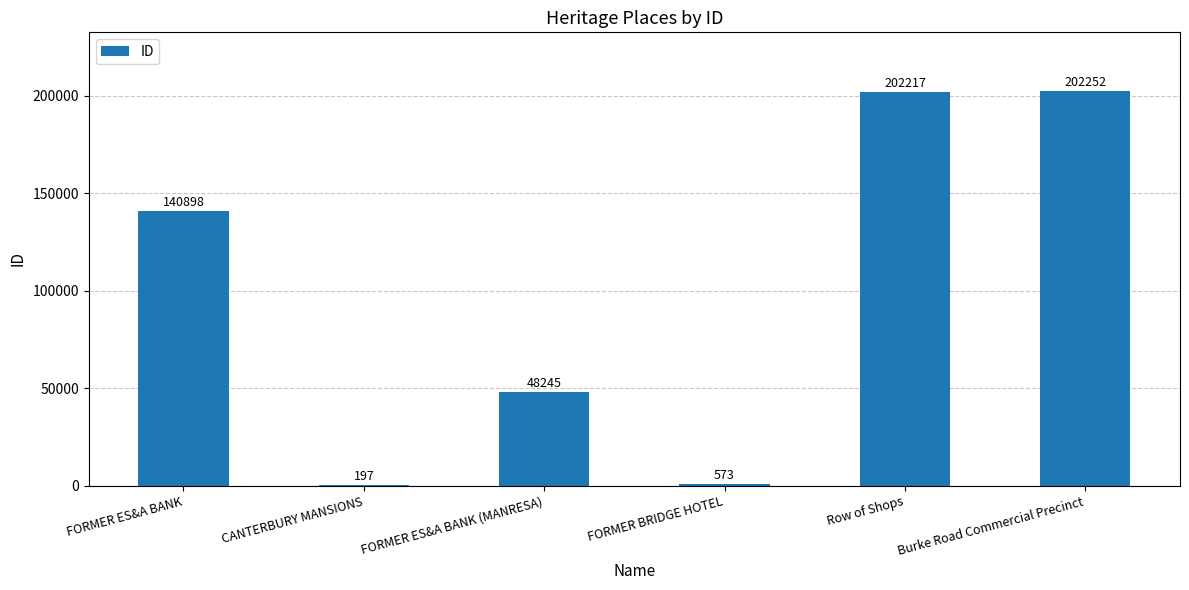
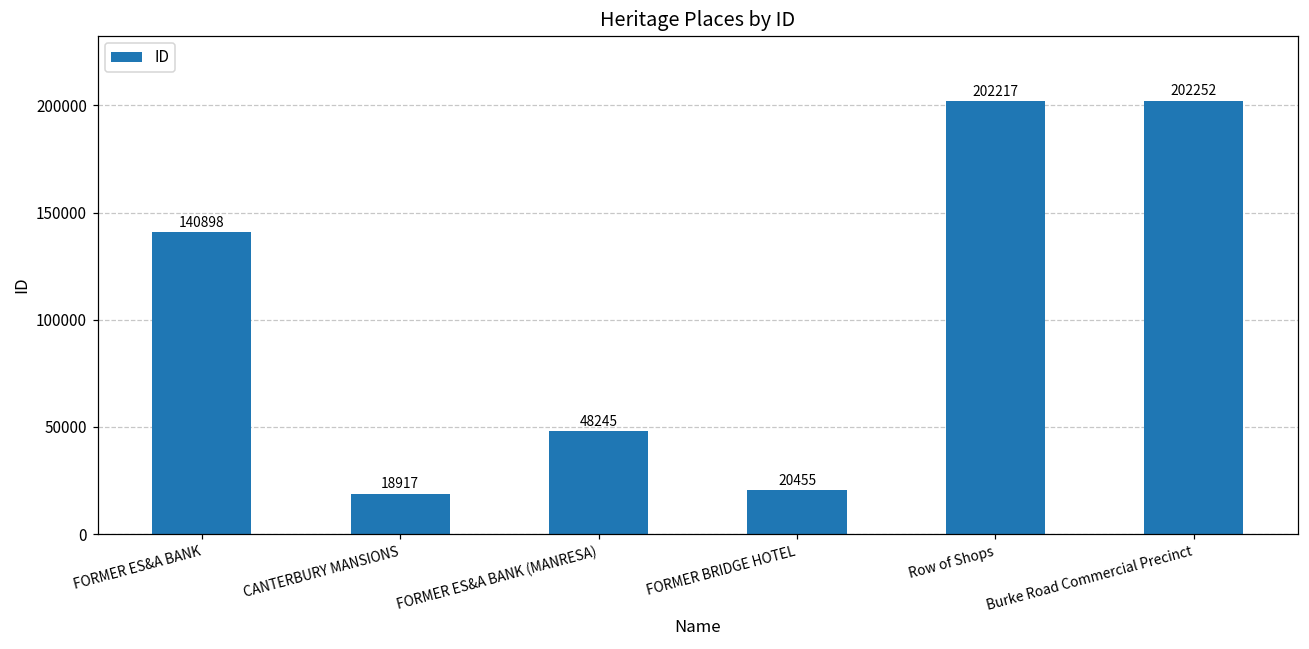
  {
    "FORMER ES&A BANK": 140898,
-   "CANTERBURY MANSIONS": 197,
+   "CANTERBURY MANSIONS": 18917,
    "FORMER ES&A BANK (MANRESA)": 48245,
-   "FORMER BRIDGE HOTEL": 573,
+   "FORMER BRIDGE HOTEL": 20455,
    "Row of Shops": 202217,
    "Burke Road Commercial Precinct": 202252
  }
